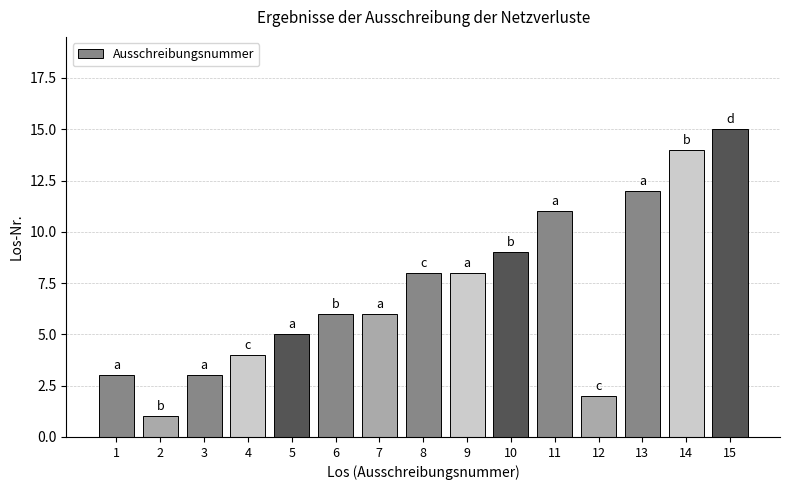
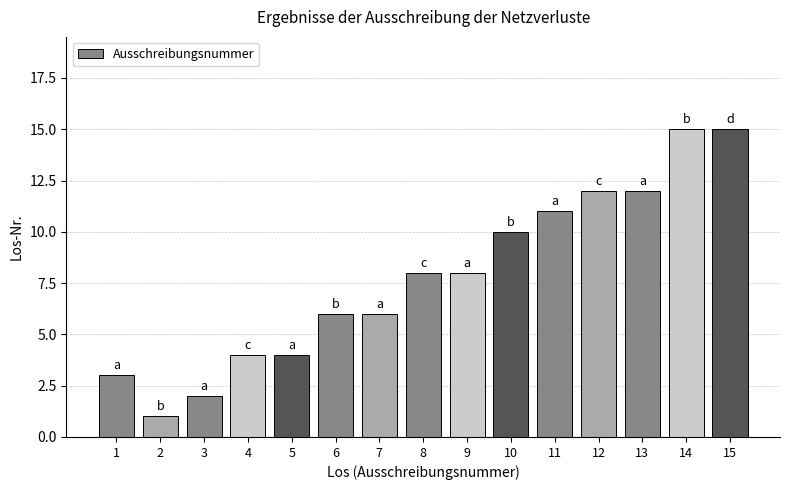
  {
    "1": 3,
    "2": 1,
-   "3": 3,
+   "3": 2,
    "4": 4,
-   "5": 5,
+   "5": 4,
    "6": 6,
    "7": 6,
    "8": 8,
    "9": 8,
-   "10": 9,
+   "10": 10,
    "11": 11,
-   "12": 2,
+   "12": 12,
    "13": 12,
-   "14": 14,
+   "14": 15,
    "15": 15
  }
